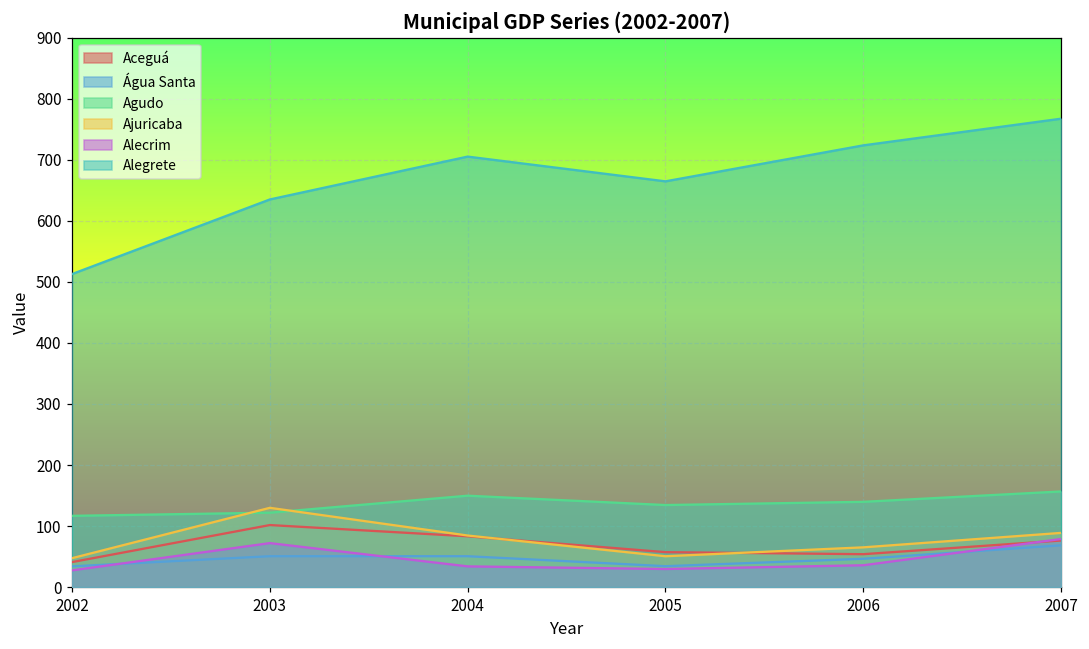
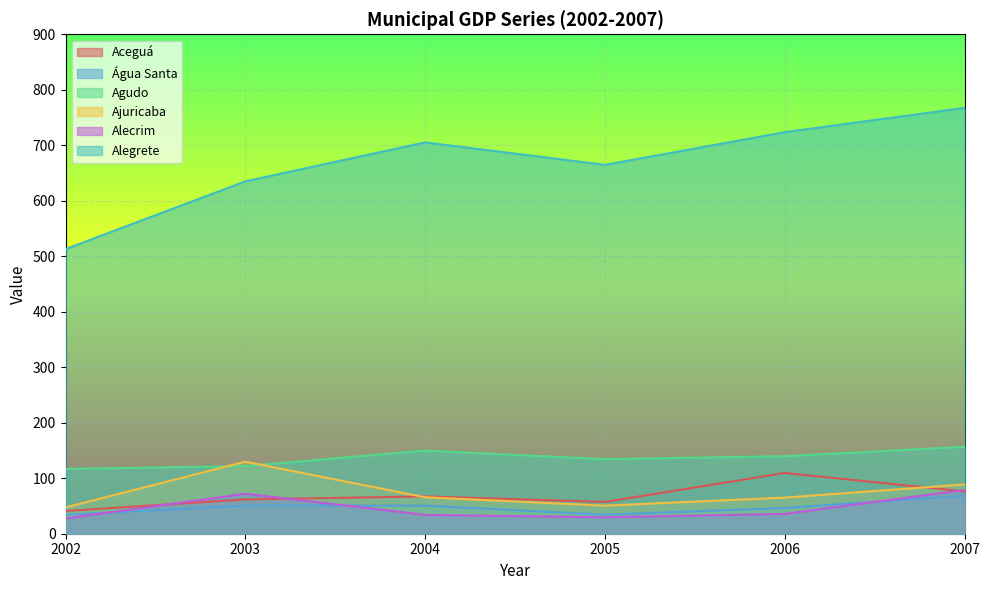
  {
    "Aceguá": {
      "2002": 40,
-     "2003": 100,
-     "2004": 80,
+     "2003": 60,
+     "2004": 70,
      "2005": 60,
-     "2006": 50
+     "2006": 110
    },
    "Ajuricaba": {
      "2002": 50,
      "2003": 130,
-     "2004": 80,
+     "2004": 70,
      "2005": 50,
      "2006": 70,
      "2007": 90
    },
    "Alecrim": {
      "2002": 30,
      "2003": 70,
      "2004": 30,
      "2005": 30,
      "2006": 40
    }
  }
